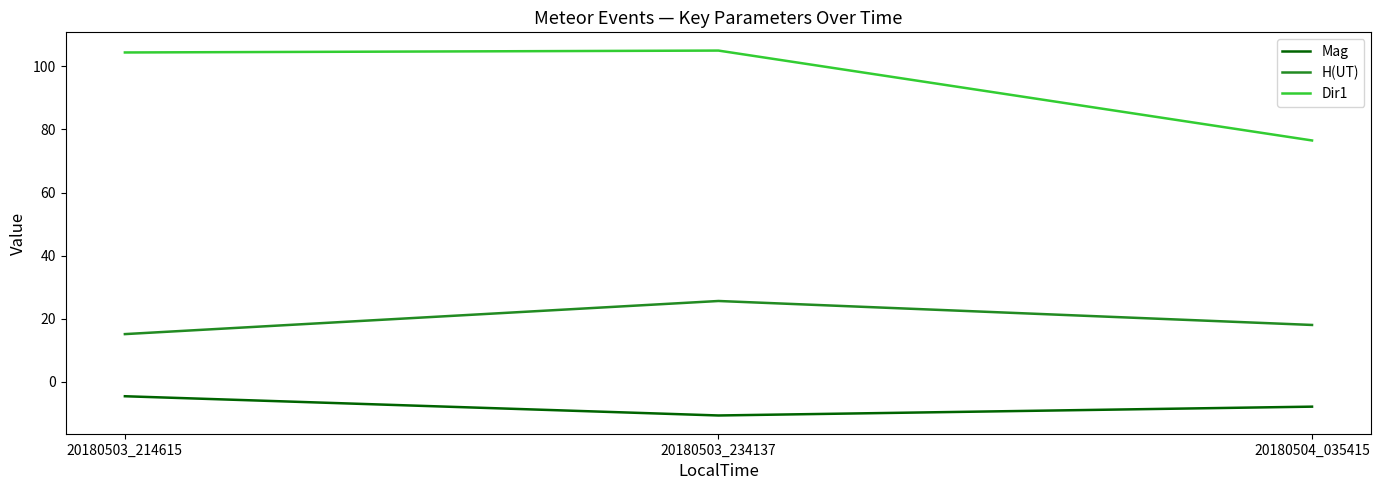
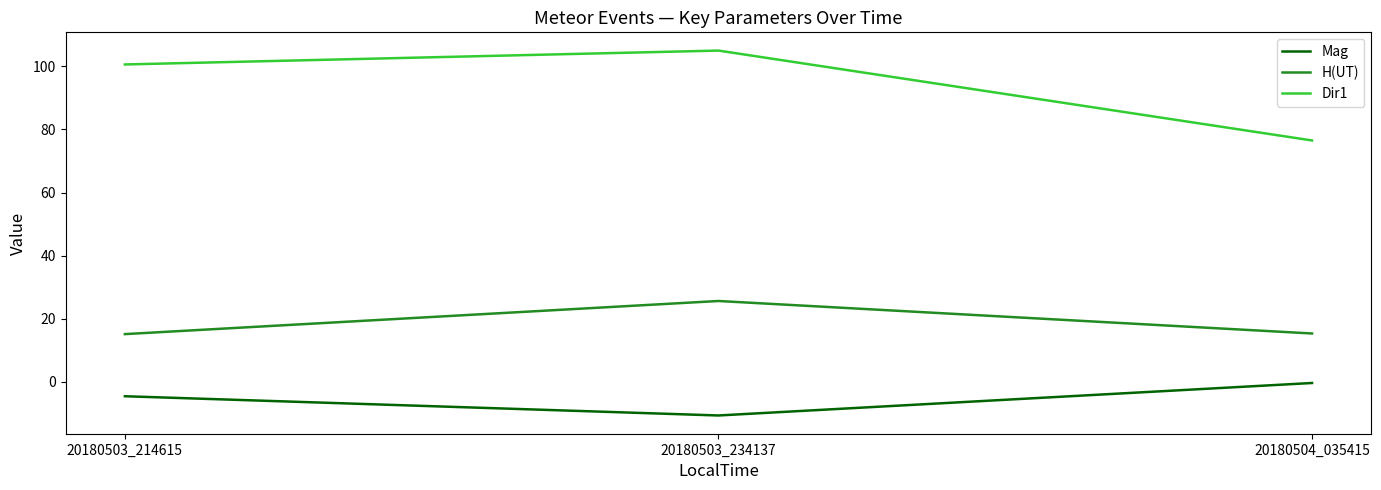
  {
    "Mag": {
      "20180503_214615": -5,
      "20180503_234137": -11,
-     "20180504_035415": -8
+     "20180504_035415": 0
    },
    "H(UT)": {
      "20180503_214615": 15,
      "20180503_234137": 26,
-     "20180504_035415": 18
+     "20180504_035415": 15
    },
    "Dir1": {
-     "20180503_214615": 104,
+     "20180503_214615": 101,
      "20180503_234137": 105,
      "20180504_035415": 77
    }
  }
